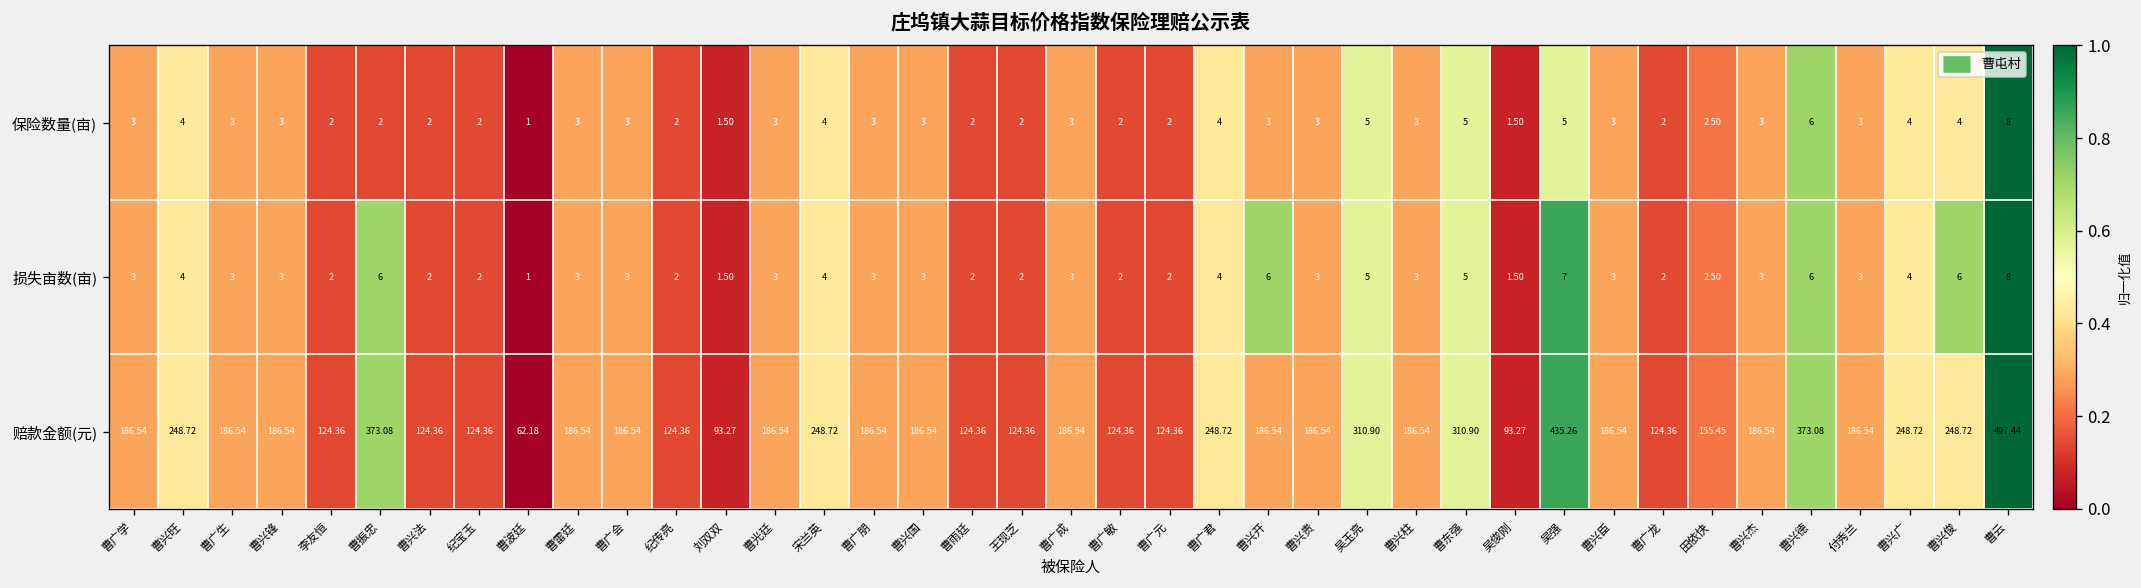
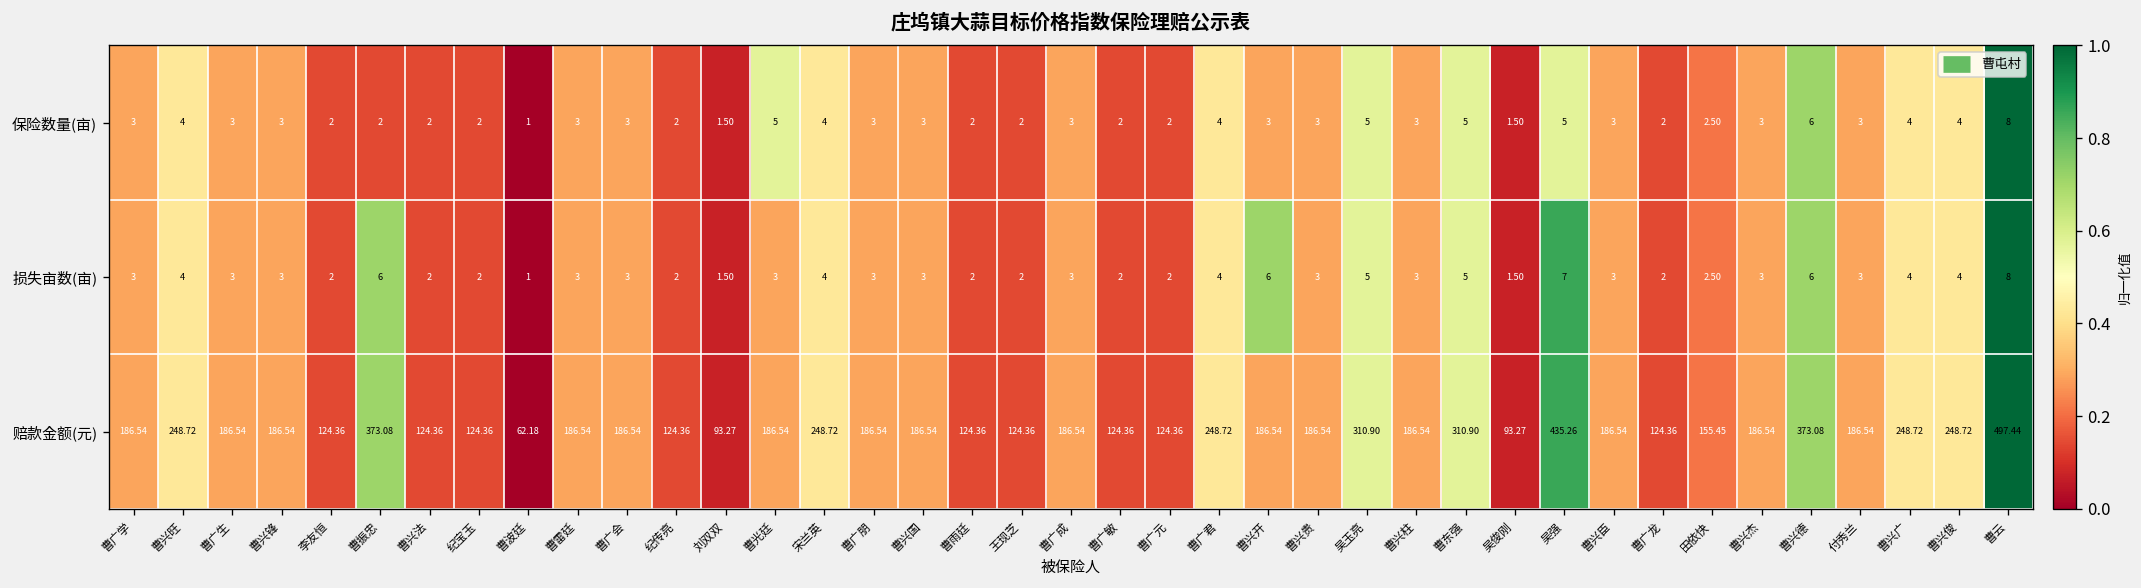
  {
    "保险数量(亩)": {
      "曹广学": 3,
      "曹兴旺": 4,
      "曹广生": 3,
      "曹兴锋": 3,
      "李友恒": 2,
      "曹振忠": 2,
      "曹兴法": 2,
      "纪宝玉": 2,
      "曹波廷": 1,
      "曹雷廷": 3,
      "曹广会": 3,
      "纪传亮": 2,
      "刘双双": 1.50,
-     "曹光廷": 3,
+     "曹光廷": 5,
      "宋兰英": 4,
      "曹广朋": 3,
      "曹兴国": 3,
      "曹雨廷": 2,
      "王现芝": 2,
      "曹广成": 3,
      "曹广敏": 2,
      "曹广元": 2,
      "曹广君": 4,
      "曹兴开": 3,
      "曹兴贵": 3,
      "吴玉亮": 5,
      "曹兴柱": 3,
      "曹东强": 5,
      "吴俊刚": 1.50,
      "吴强": 5,
      "曹兴臣": 3,
      "曹广龙": 2,
      "田依快": 2.50,
      "曹兴杰": 3,
      "曹兴德": 6,
      "付秀兰": 3,
      "曹兴广": 4,
      "曹兴俊": 4,
      "曹云": 8
    },
    "损失亩数(亩)": {
      "曹广学": 3,
      "曹兴旺": 4,
      "曹广生": 3,
      "曹兴锋": 3,
      "李友恒": 2,
      "曹振忠": 6,
      "曹兴法": 2,
      "纪宝玉": 2,
      "曹波廷": 1,
      "曹雷廷": 3,
      "曹广会": 3,
      "纪传亮": 2,
      "刘双双": 1.50,
      "曹光廷": 3,
      "宋兰英": 4,
      "曹广朋": 3,
      "曹兴国": 3,
      "曹雨廷": 2,
      "王现芝": 2,
      "曹广成": 3,
      "曹广敏": 2,
      "曹广元": 2,
      "曹广君": 4,
      "曹兴开": 6,
      "曹兴贵": 3,
      "吴玉亮": 5,
      "曹兴柱": 3,
      "曹东强": 5,
      "吴俊刚": 1.50,
      "吴强": 7,
      "曹兴臣": 3,
      "曹广龙": 2,
      "田依快": 2.50,
      "曹兴杰": 3,
      "曹兴德": 6,
      "付秀兰": 3,
      "曹兴广": 4,
-     "曹兴俊": 6,
+     "曹兴俊": 4,
      "曹云": 8
    },
    "赔款金额(元)": {
      "曹广学": 186.54,
      "曹兴旺": 248.72,
      "曹广生": 186.54,
      "曹兴锋": 186.54,
      "李友恒": 124.36,
      "曹振忠": 373.08,
      "曹兴法": 124.36,
      "纪宝玉": 124.36,
      "曹波廷": 62.18,
      "曹雷廷": 186.54,
      "曹广会": 186.54,
      "纪传亮": 124.36,
      "刘双双": 93.27,
      "曹光廷": 186.54,
      "宋兰英": 248.72,
      "曹广朋": 186.54,
      "曹兴国": 186.54,
      "曹雨廷": 124.36,
      "王现芝": 124.36,
      "曹广成": 186.54,
      "曹广敏": 124.36,
      "曹广元": 124.36,
      "曹广君": 248.72,
      "曹兴开": 186.54,
      "曹兴贵": 186.54,
      "吴玉亮": 310.90,
      "曹兴柱": 186.54,
      "曹东强": 310.90,
      "吴俊刚": 93.27,
      "吴强": 435.26,
      "曹兴臣": 186.54,
      "曹广龙": 124.36,
      "田依快": 155.45,
      "曹兴杰": 186.54,
      "曹兴德": 373.08,
      "付秀兰": 186.54,
      "曹兴广": 248.72,
      "曹兴俊": 248.72,
      "曹云": 497.44
    }
  }
